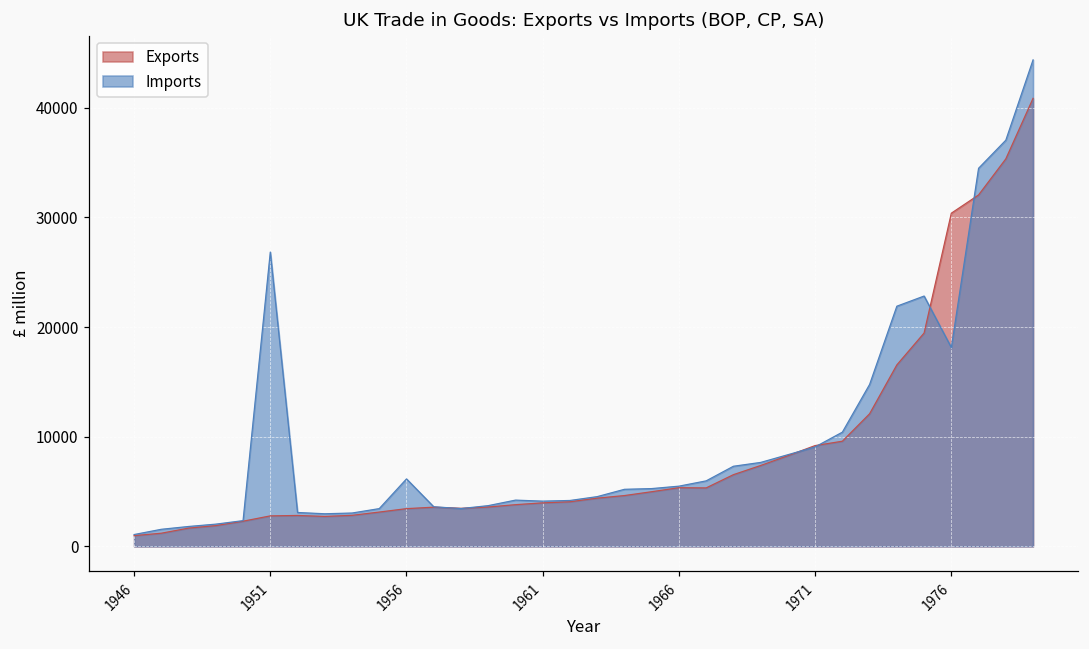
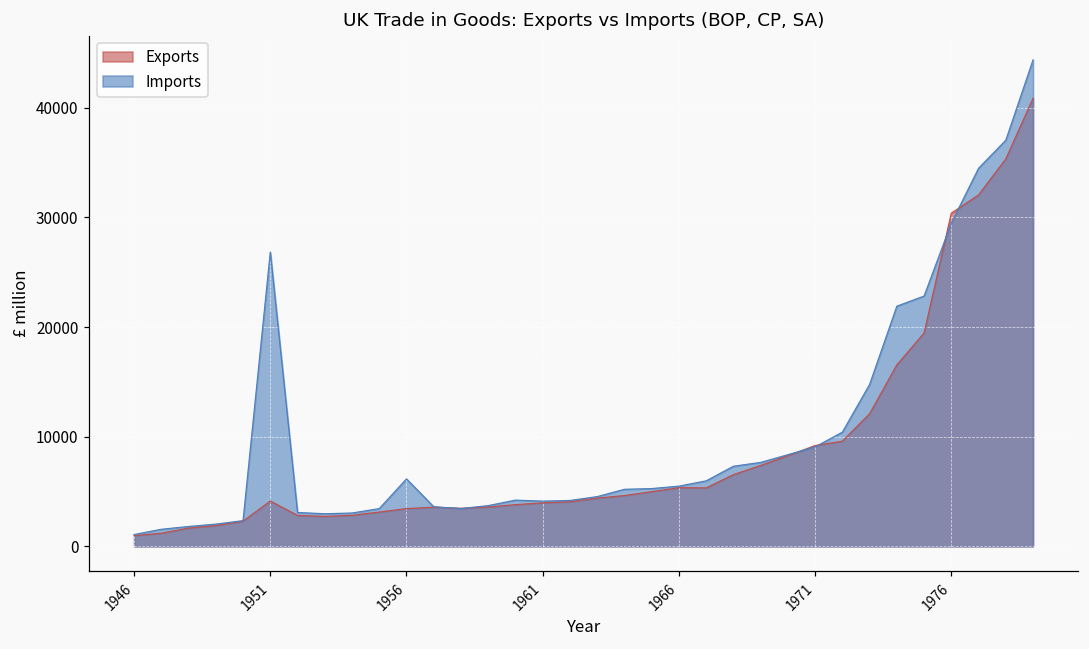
  {
    "Exports": {
-     "1951": 3000,
+     "1951": 4000,
      "1956": 3000,
      "1976": 30000
    },
    "Imports": {
      "1951": 27000,
      "1956": 6000,
-     "1976": 18000
+     "1976": 29000
    }
  }
